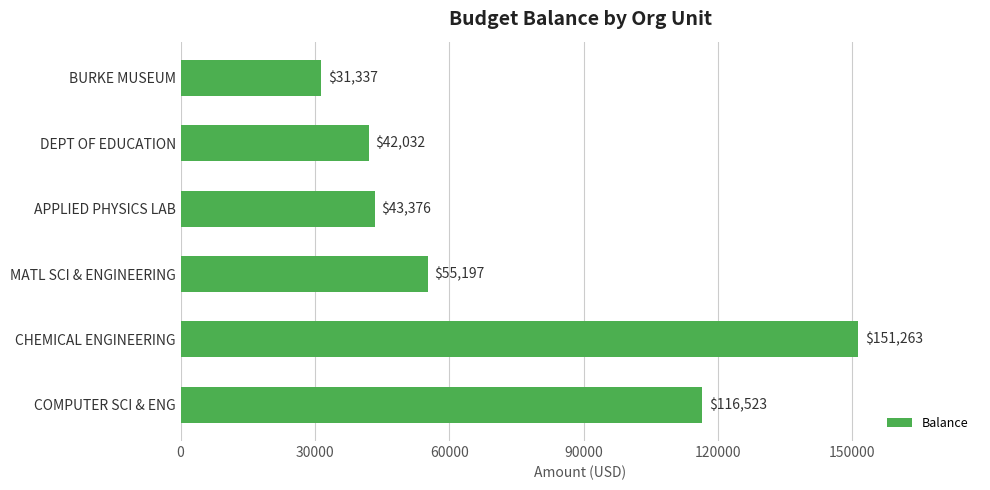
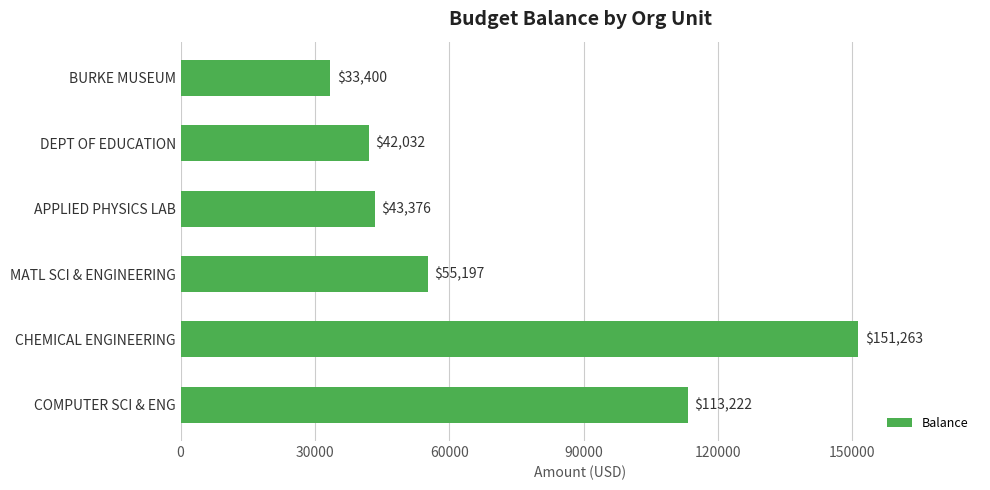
  {
-   "BURKE MUSEUM": "$31,337",
+   "BURKE MUSEUM": "$33,400",
    "DEPT OF EDUCATION": "$42,032",
    "APPLIED PHYSICS LAB": "$43,376",
    "MATL SCI & ENGINEERING": "$55,197",
    "CHEMICAL ENGINEERING": "$151,263",
-   "COMPUTER SCI & ENG": "$116,523"
+   "COMPUTER SCI & ENG": "$113,222"
  }
